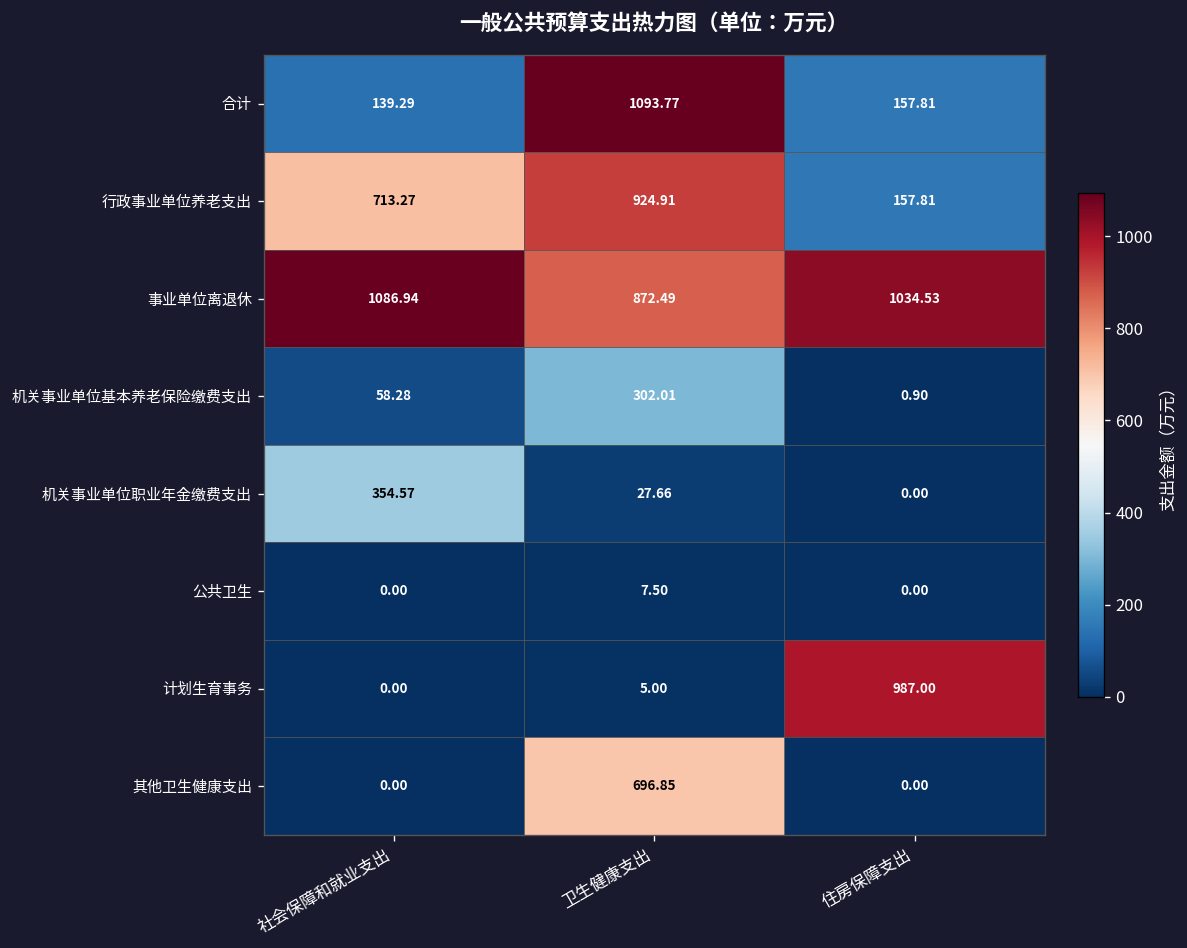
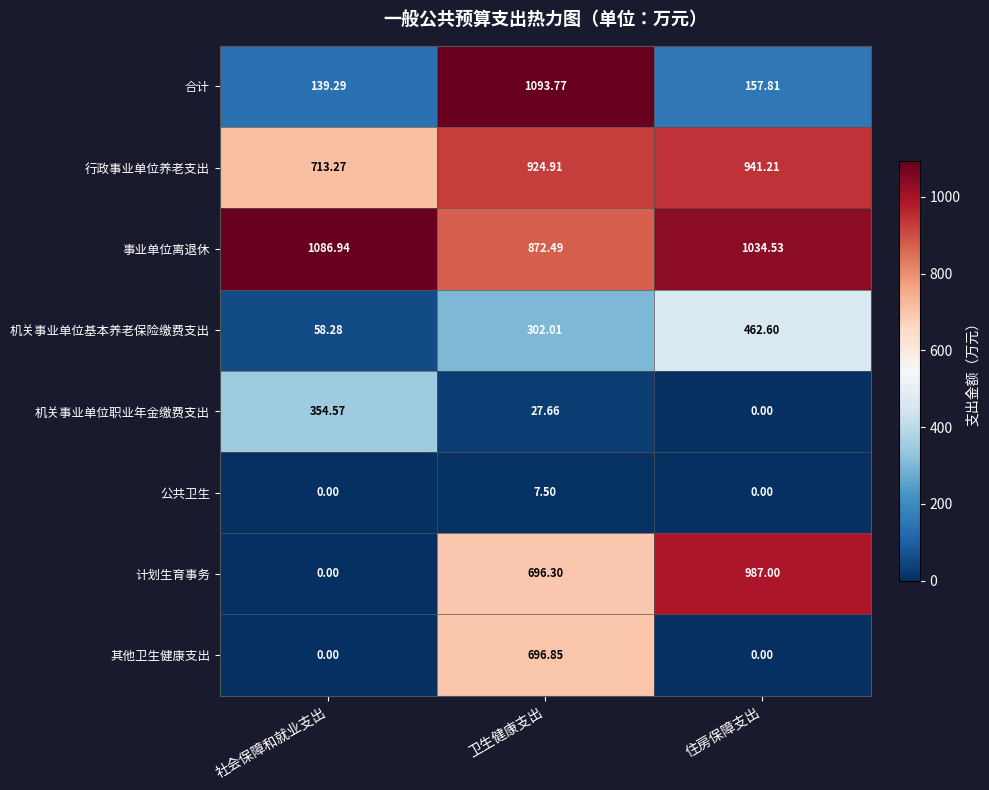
  {
    "合计": {
      "社会保障和就业支出": 139.29,
      "卫生健康支出": 1093.77,
      "住房保障支出": 157.81
    },
    "行政事业单位养老支出": {
      "社会保障和就业支出": 713.27,
      "卫生健康支出": 924.91,
-     "住房保障支出": 157.81
+     "住房保障支出": 941.21
    },
    "事业单位离退休": {
      "社会保障和就业支出": 1086.94,
      "卫生健康支出": 872.49,
      "住房保障支出": 1034.53
    },
    "机关事业单位基本养老保险缴费支出": {
      "社会保障和就业支出": 58.28,
      "卫生健康支出": 302.01,
-     "住房保障支出": 0.90
+     "住房保障支出": 462.60
    },
    "机关事业单位职业年金缴费支出": {
      "社会保障和就业支出": 354.57,
      "卫生健康支出": 27.66,
      "住房保障支出": 0.00
    },
    "公共卫生": {
      "社会保障和就业支出": 0.00,
      "卫生健康支出": 7.50,
      "住房保障支出": 0.00
    },
    "计划生育事务": {
      "社会保障和就业支出": 0.00,
-     "卫生健康支出": 5.00,
+     "卫生健康支出": 696.30,
      "住房保障支出": 987.00
    },
    "其他卫生健康支出": {
      "社会保障和就业支出": 0.00,
      "卫生健康支出": 696.85,
      "住房保障支出": 0.00
    }
  }
